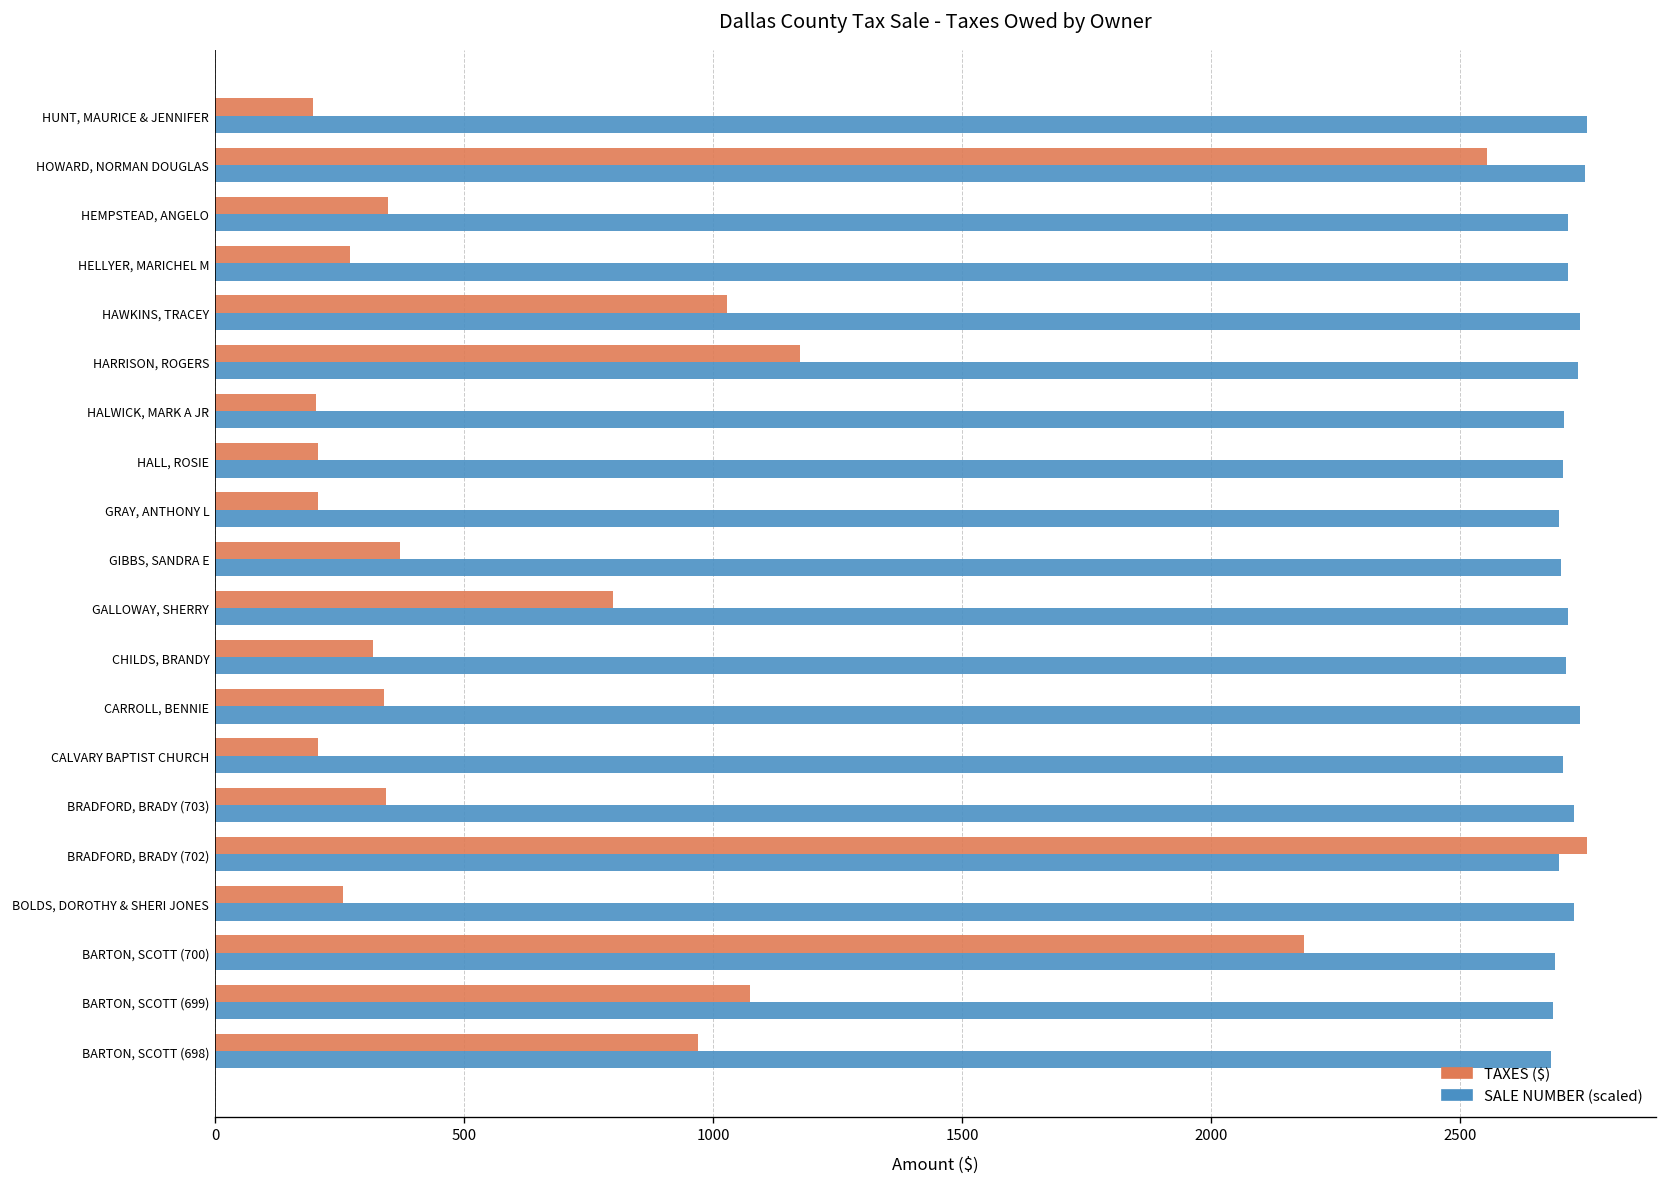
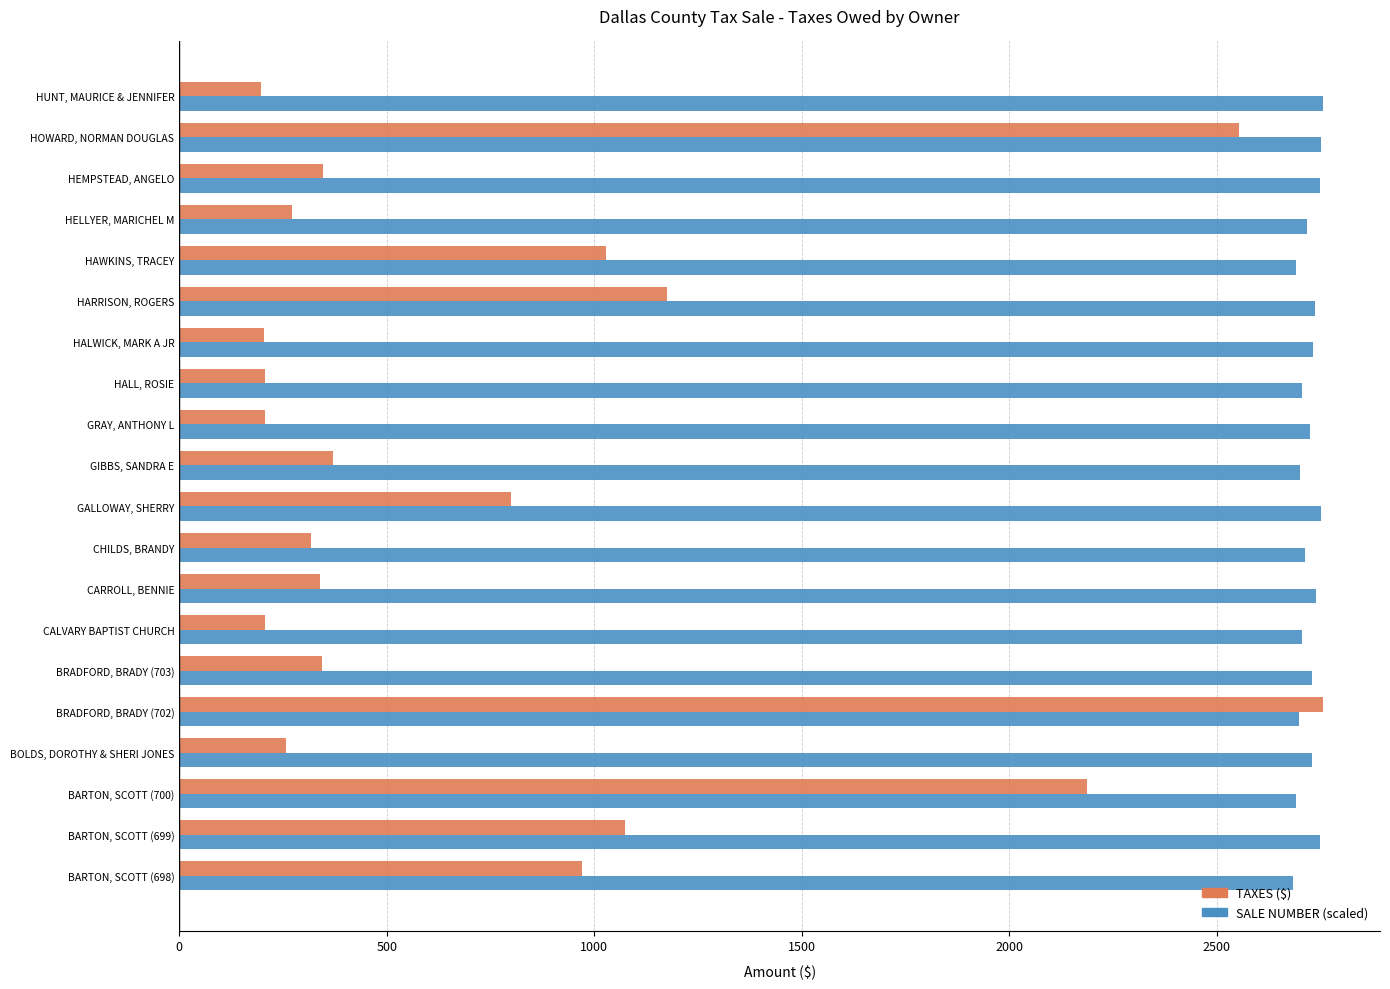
  {
    "SALE NUMBER (scaled)": {
      "HUNT, MAURICE & JENNIFER": 2760,
      "HOWARD, NORMAN DOUGLAS": 2750,
-     "HEMPSTEAD, ANGELO": 2720,
+     "HEMPSTEAD, ANGELO": 2750,
      "HELLYER, MARICHEL M": 2720,
-     "HAWKINS, TRACEY": 2740,
+     "HAWKINS, TRACEY": 2690,
      "HARRISON, ROGERS": 2740,
-     "HALWICK, MARK A JR": 2710,
+     "HALWICK, MARK A JR": 2730,
      "HALL, ROSIE": 2710,
-     "GRAY, ANTHONY L": 2700,
+     "GRAY, ANTHONY L": 2720,
      "GIBBS, SANDRA E": 2700,
-     "GALLOWAY, SHERRY": 2720,
+     "GALLOWAY, SHERRY": 2750,
      "CHILDS, BRANDY": 2710,
      "CARROLL, BENNIE": 2740,
      "CALVARY BAPTIST CHURCH": 2710,
      "BRADFORD, BRADY (703)": 2730,
      "BRADFORD, BRADY (702)": 2700,
      "BOLDS, DOROTHY & SHERI JONES": 2730,
      "BARTON, SCOTT (700)": 2690,
-     "BARTON, SCOTT (699)": 2690,
+     "BARTON, SCOTT (699)": 2750,
      "BARTON, SCOTT (698)": 2680
    }
  }
